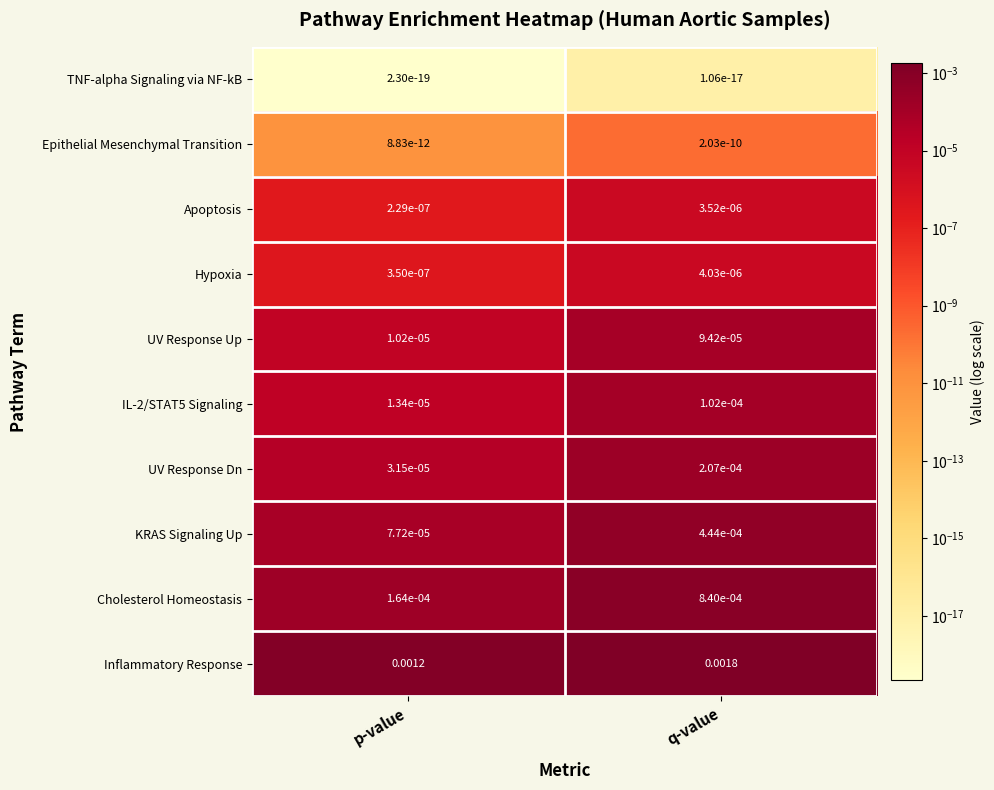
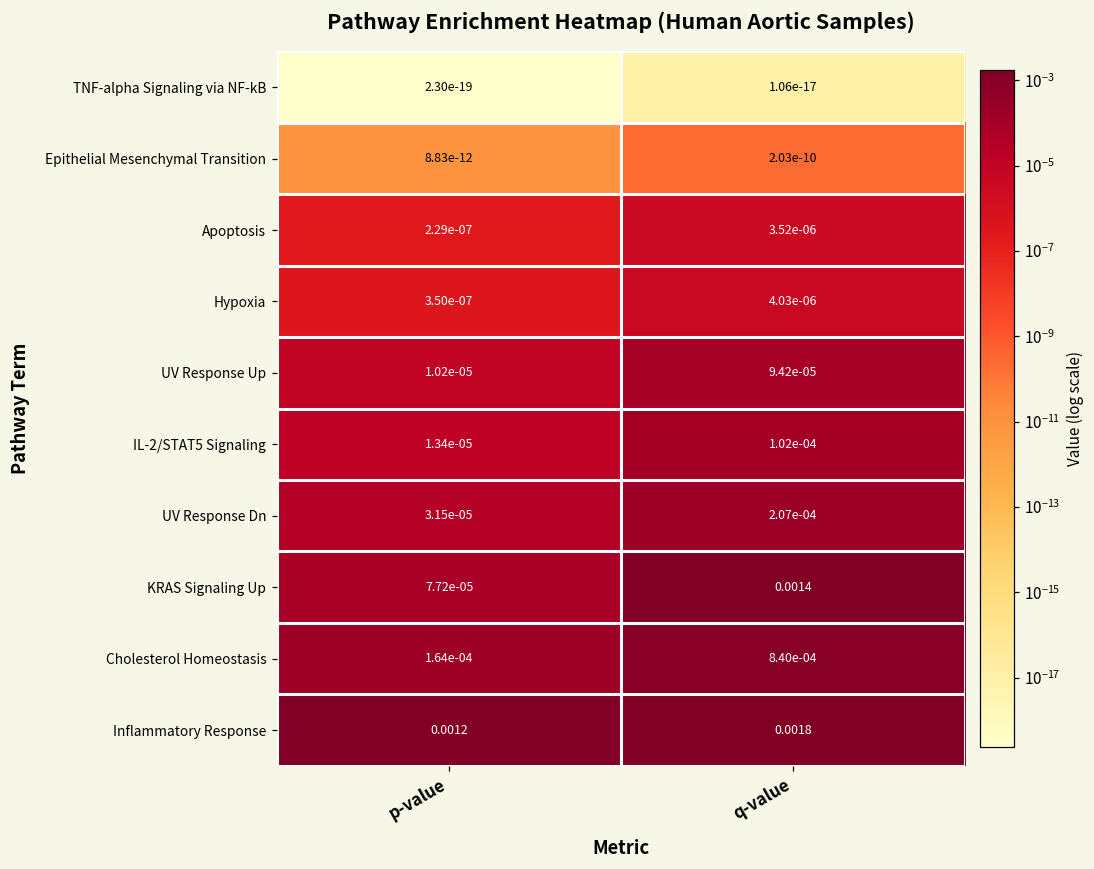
  {
    "TNF-alpha Signaling via NF-kB": {
      "p-value": "2.30e-19",
      "q-value": "1.06e-17"
    },
    "Epithelial Mesenchymal Transition": {
      "p-value": "8.83e-12",
      "q-value": "2.03e-10"
    },
    "Apoptosis": {
      "p-value": "2.29e-07",
      "q-value": "3.52e-06"
    },
    "Hypoxia": {
      "p-value": "3.50e-07",
      "q-value": "4.03e-06"
    },
    "UV Response Up": {
      "p-value": "1.02e-05",
      "q-value": "9.42e-05"
    },
    "IL-2/STAT5 Signaling": {
      "p-value": "1.34e-05",
      "q-value": "1.02e-04"
    },
    "UV Response Dn": {
      "p-value": "3.15e-05",
      "q-value": "2.07e-04"
    },
    "KRAS Signaling Up": {
      "p-value": "7.72e-05",
-     "q-value": "4.44e-04"
+     "q-value": "0.0014"
    },
    "Cholesterol Homeostasis": {
      "p-value": "1.64e-04",
      "q-value": "8.40e-04"
    },
    "Inflammatory Response": {
      "p-value": "0.0012",
      "q-value": "0.0018"
    }
  }
